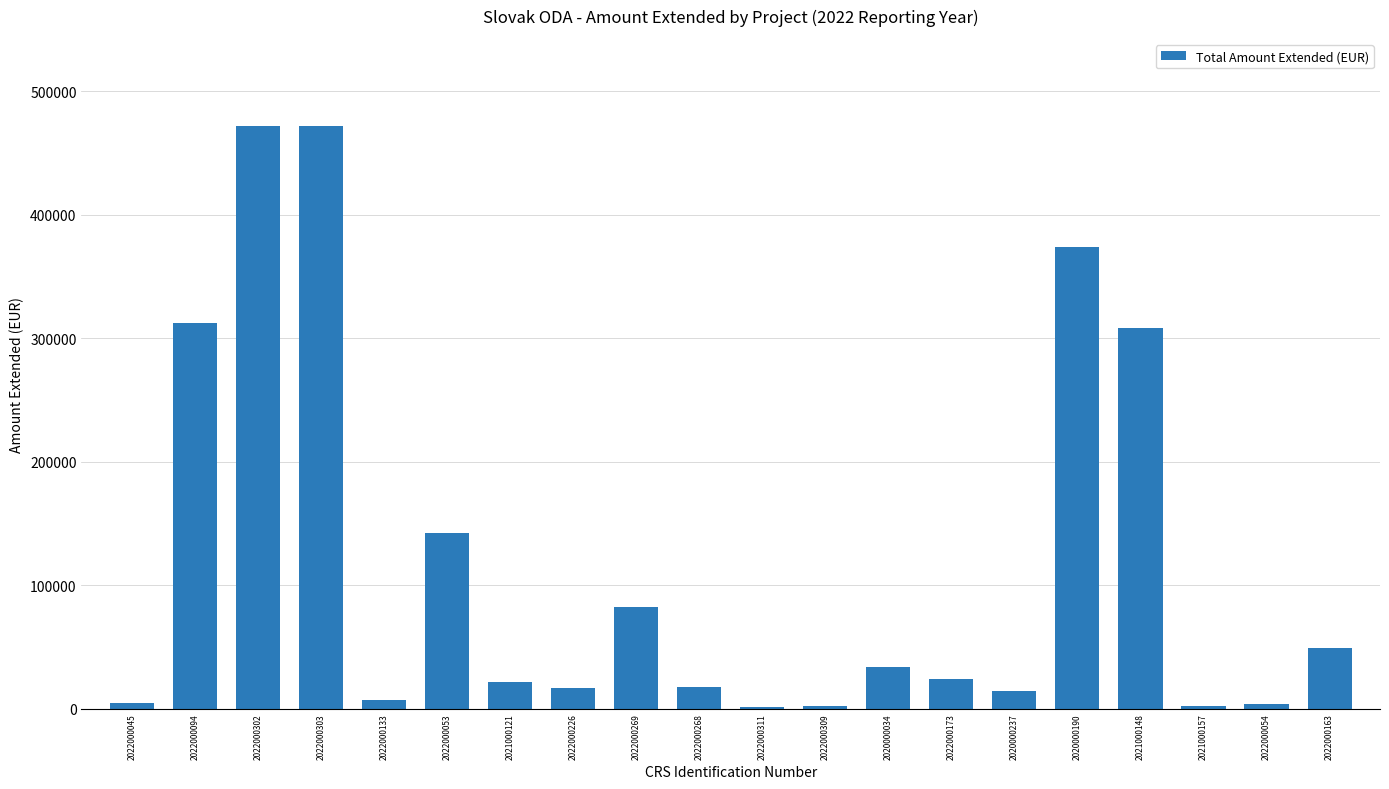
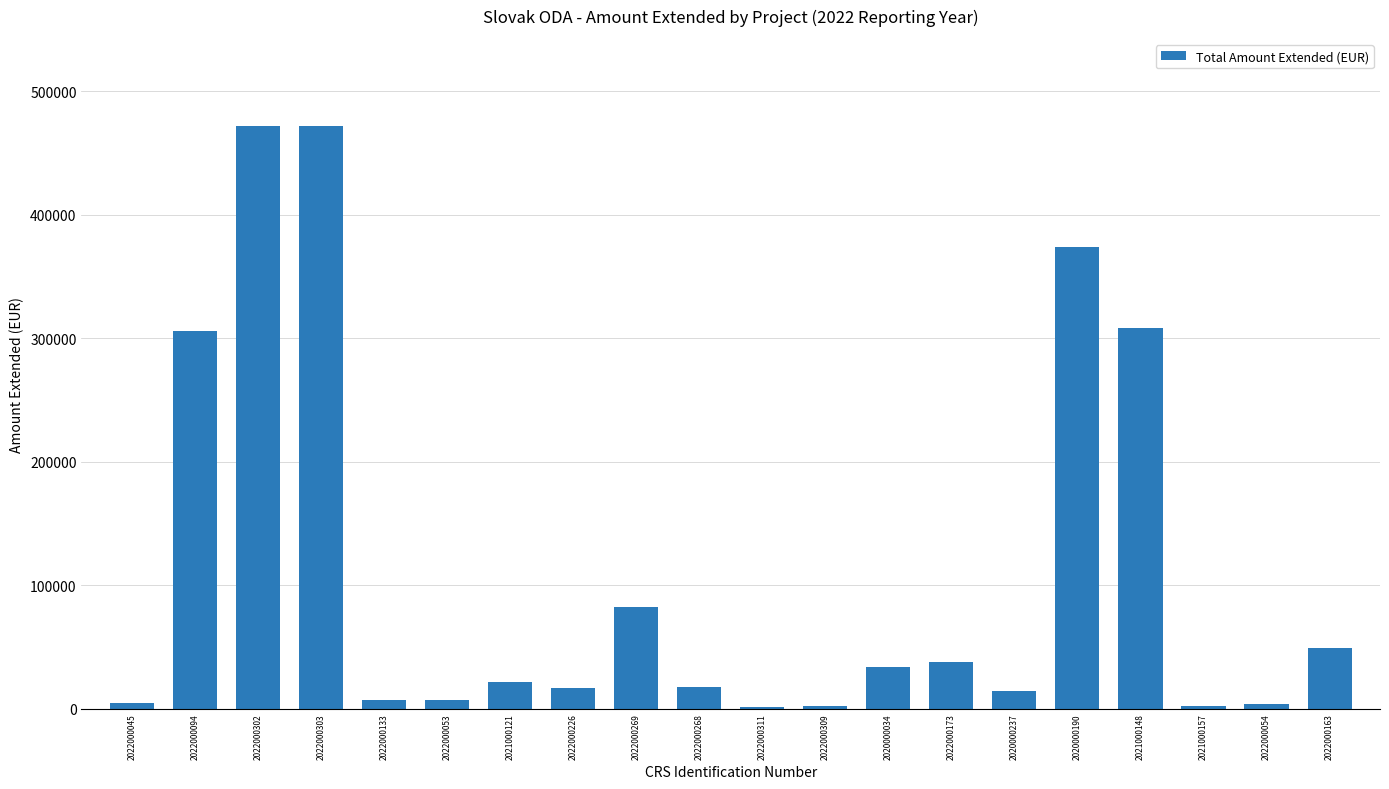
  {
    "2022000045": 4000,
-   "2022000094": 313000,
+   "2022000094": 306000,
    "2022000302": 472000,
    "2022000303": 472000,
    "2022000133": 7000,
-   "2022000053": 142000,
+   "2022000053": 7000,
    "2021000121": 21000,
    "2022000226": 17000,
    "2022000269": 82000,
    "2022000268": 18000,
    "2022000309": 2000,
    "2020000034": 34000,
-   "2022000173": 24000,
+   "2022000173": 38000,
    "2020000237": 14000,
    "2020000190": 374000,
    "2021000148": 308000,
    "2022000054": 4000,
    "2022000163": 49000
  }
